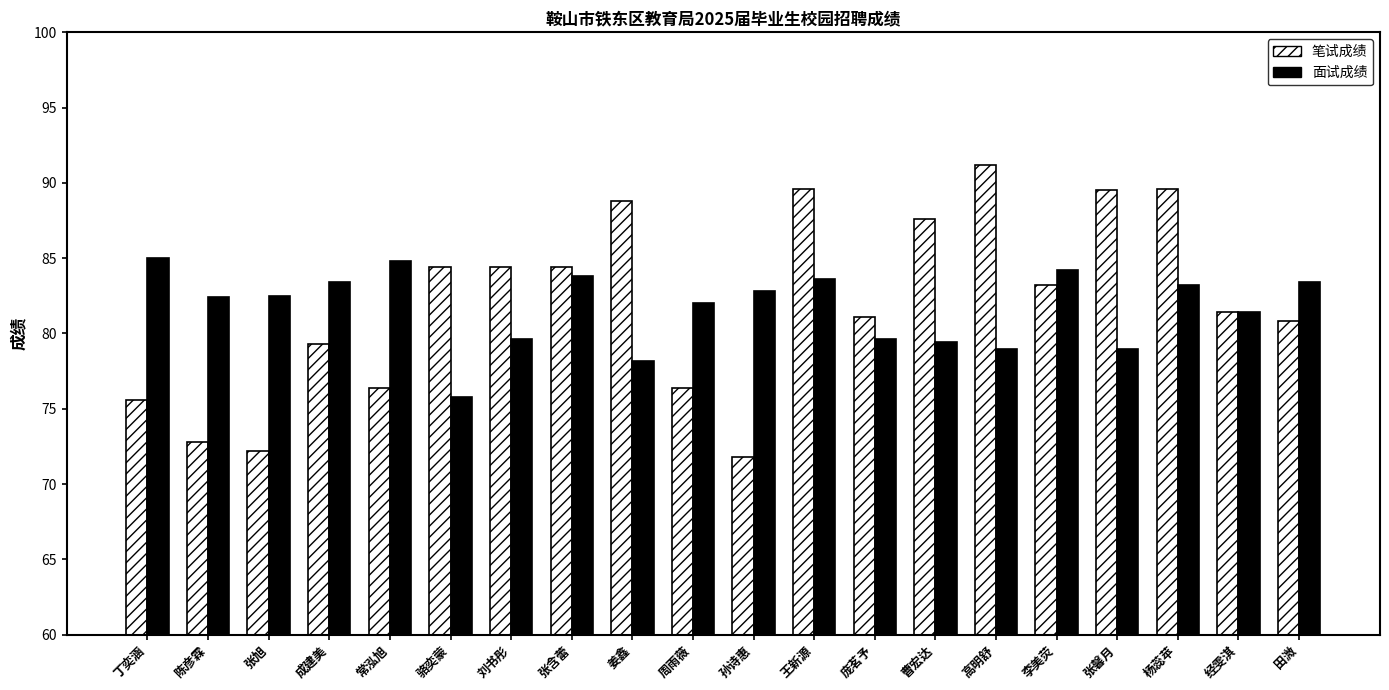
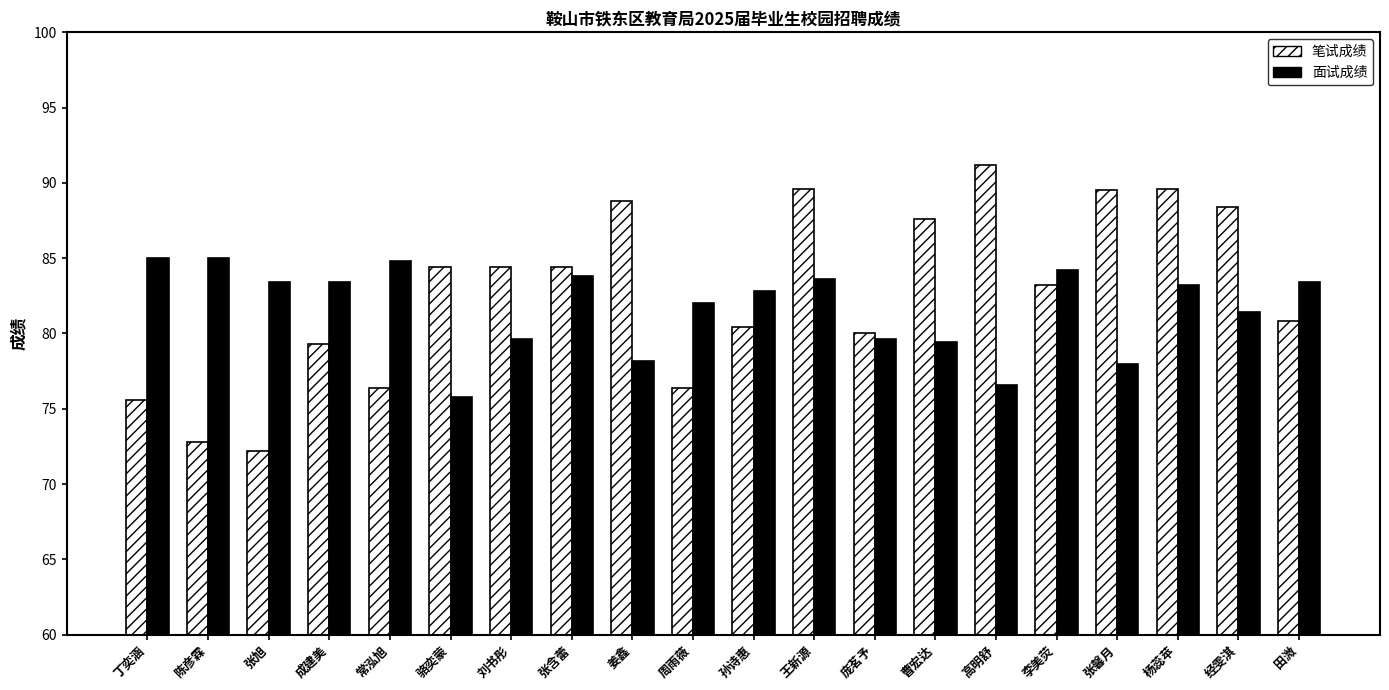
  {
    "笔试成绩": {
      "丁奕涵": 75.6,
      "陈彦霖": 72.8,
      "张旭": 72.2,
      "成建美": 79.3,
      "常泓旭": 76.4,
      "骆奕蒙": 84.4,
      "刘书彤": 84.4,
      "张含蕾": 84.4,
      "姜鑫": 88.8,
      "周雨薇": 76.4,
-     "孙诗惠": 71.8,
+     "孙诗惠": 80.4,
      "王新源": 89.6,
-     "庞茗予": 81.1,
+     "庞茗予": 80.0,
      "曹宏达": 87.6,
      "高明舒": 91.2,
      "李美荧": 83.2,
      "张馨月": 89.5,
      "杨蕊苹": 89.6,
-     "经雯淇": 81.4,
+     "经雯淇": 88.4,
      "田溦": 80.8
    },
    "面试成绩": {
      "丁奕涵": 85.0,
-     "陈彦霖": 82.4,
-     "张旭": 82.5,
+     "陈彦霖": 85.0,
+     "张旭": 83.4,
      "成建美": 83.4,
      "常泓旭": 84.8,
      "骆奕蒙": 75.8,
      "刘书彤": 79.6,
      "张含蕾": 83.8,
      "姜鑫": 78.2,
      "周雨薇": 82.0,
      "孙诗惠": 82.8,
      "王新源": 83.6,
      "庞茗予": 79.6,
      "曹宏达": 79.4,
-     "高明舒": 79.0,
+     "高明舒": 76.6,
      "李美荧": 84.2,
-     "张馨月": 79,
+     "张馨月": 78,
      "杨蕊苹": 83.2,
      "经雯淇": 81.4,
      "田溦": 83.4
    }
  }
